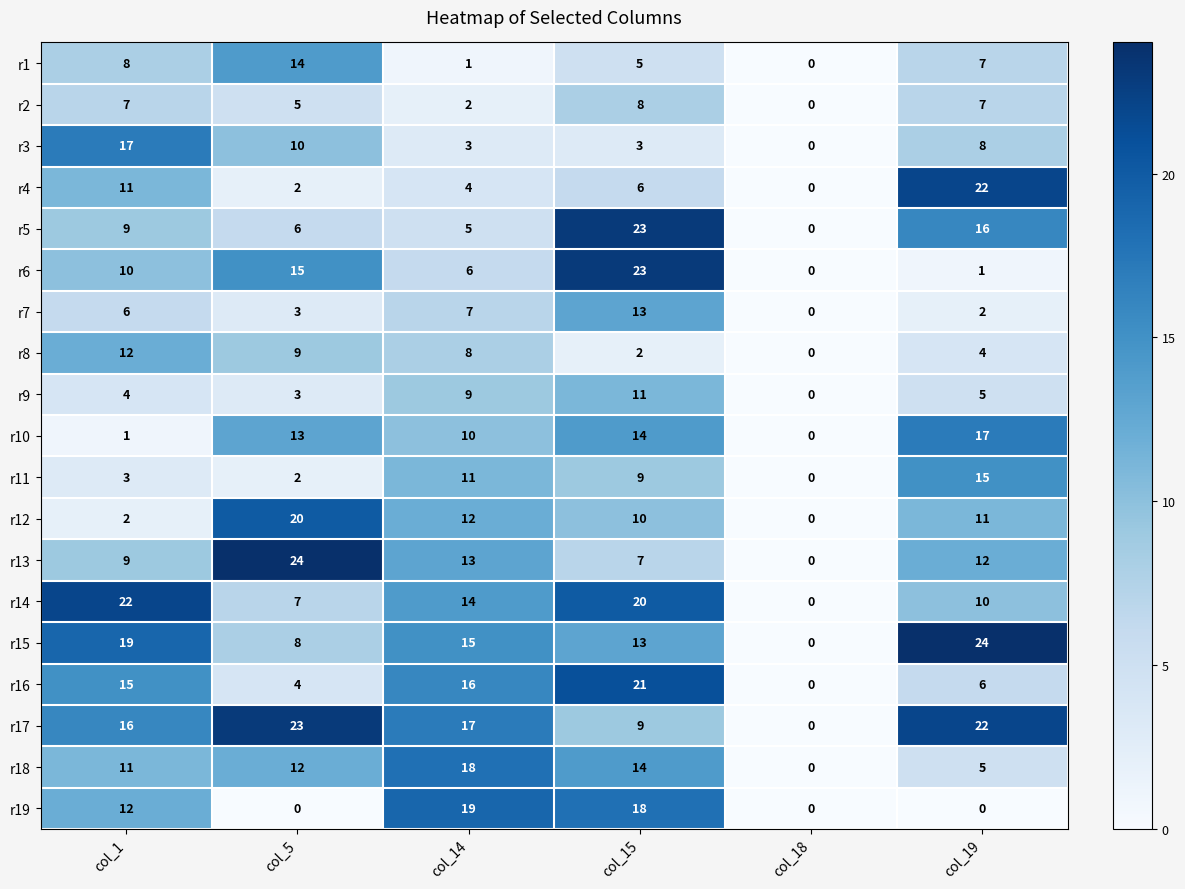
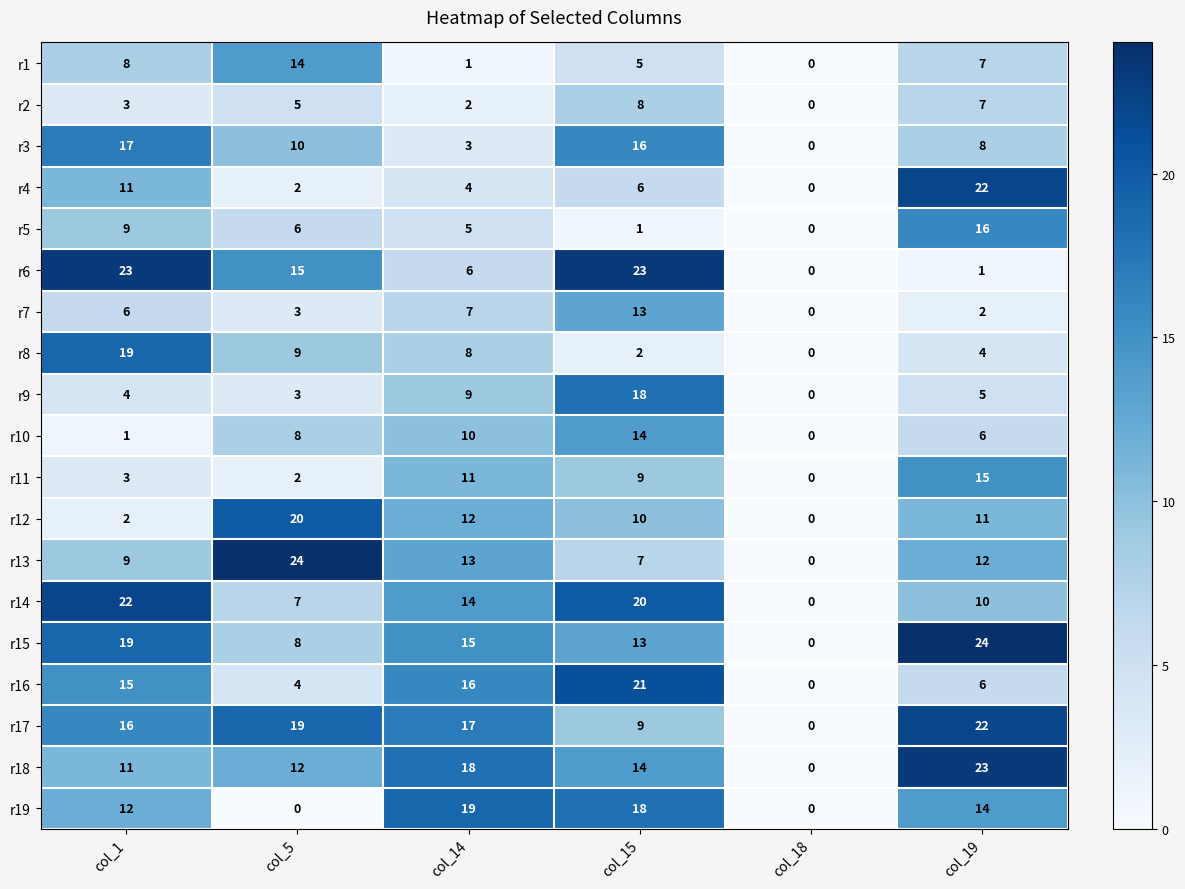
  {
    "r1": {
      "col_1": 8,
      "col_5": 14,
      "col_14": 1,
      "col_15": 5,
      "col_18": 0,
      "col_19": 7
    },
    "r2": {
-     "col_1": 7,
+     "col_1": 3,
      "col_5": 5,
      "col_14": 2,
      "col_15": 8,
      "col_18": 0,
      "col_19": 7
    },
    "r3": {
      "col_1": 17,
      "col_5": 10,
      "col_14": 3,
-     "col_15": 3,
+     "col_15": 16,
      "col_18": 0,
      "col_19": 8
    },
    "r4": {
      "col_1": 11,
      "col_5": 2,
      "col_14": 4,
      "col_15": 6,
      "col_18": 0,
      "col_19": 22
    },
    "r5": {
      "col_1": 9,
      "col_5": 6,
      "col_14": 5,
-     "col_15": 23,
+     "col_15": 1,
      "col_18": 0,
      "col_19": 16
    },
    "r6": {
-     "col_1": 10,
+     "col_1": 23,
      "col_5": 15,
      "col_14": 6,
      "col_15": 23,
      "col_18": 0,
      "col_19": 1
    },
    "r7": {
      "col_1": 6,
      "col_5": 3,
      "col_14": 7,
      "col_15": 13,
      "col_18": 0,
      "col_19": 2
    },
    "r8": {
-     "col_1": 12,
+     "col_1": 19,
      "col_5": 9,
      "col_14": 8,
      "col_15": 2,
      "col_18": 0,
      "col_19": 4
    },
    "r9": {
      "col_1": 4,
      "col_5": 3,
      "col_14": 9,
-     "col_15": 11,
+     "col_15": 18,
      "col_18": 0,
      "col_19": 5
    },
    "r10": {
      "col_1": 1,
-     "col_5": 13,
+     "col_5": 8,
      "col_14": 10,
      "col_15": 14,
      "col_18": 0,
-     "col_19": 17
+     "col_19": 6
    },
    "r11": {
      "col_1": 3,
      "col_5": 2,
      "col_14": 11,
      "col_15": 9,
      "col_18": 0,
      "col_19": 15
    },
    "r12": {
      "col_1": 2,
      "col_5": 20,
      "col_14": 12,
      "col_15": 10,
      "col_18": 0,
      "col_19": 11
    },
    "r13": {
      "col_1": 9,
      "col_5": 24,
      "col_14": 13,
      "col_15": 7,
      "col_18": 0,
      "col_19": 12
    },
    "r14": {
      "col_1": 22,
      "col_5": 7,
      "col_14": 14,
      "col_15": 20,
      "col_18": 0,
      "col_19": 10
    },
    "r15": {
      "col_1": 19,
      "col_5": 8,
      "col_14": 15,
      "col_15": 13,
      "col_18": 0,
      "col_19": 24
    },
    "r16": {
      "col_1": 15,
      "col_5": 4,
      "col_14": 16,
      "col_15": 21,
      "col_18": 0,
      "col_19": 6
    },
    "r17": {
      "col_1": 16,
-     "col_5": 23,
+     "col_5": 19,
      "col_14": 17,
      "col_15": 9,
      "col_18": 0,
      "col_19": 22
    },
    "r18": {
      "col_1": 11,
      "col_5": 12,
      "col_14": 18,
      "col_15": 14,
      "col_18": 0,
-     "col_19": 5
+     "col_19": 23
    },
    "r19": {
      "col_1": 12,
      "col_5": 0,
      "col_14": 19,
      "col_15": 18,
      "col_18": 0,
-     "col_19": 0
+     "col_19": 14
    }
  }
